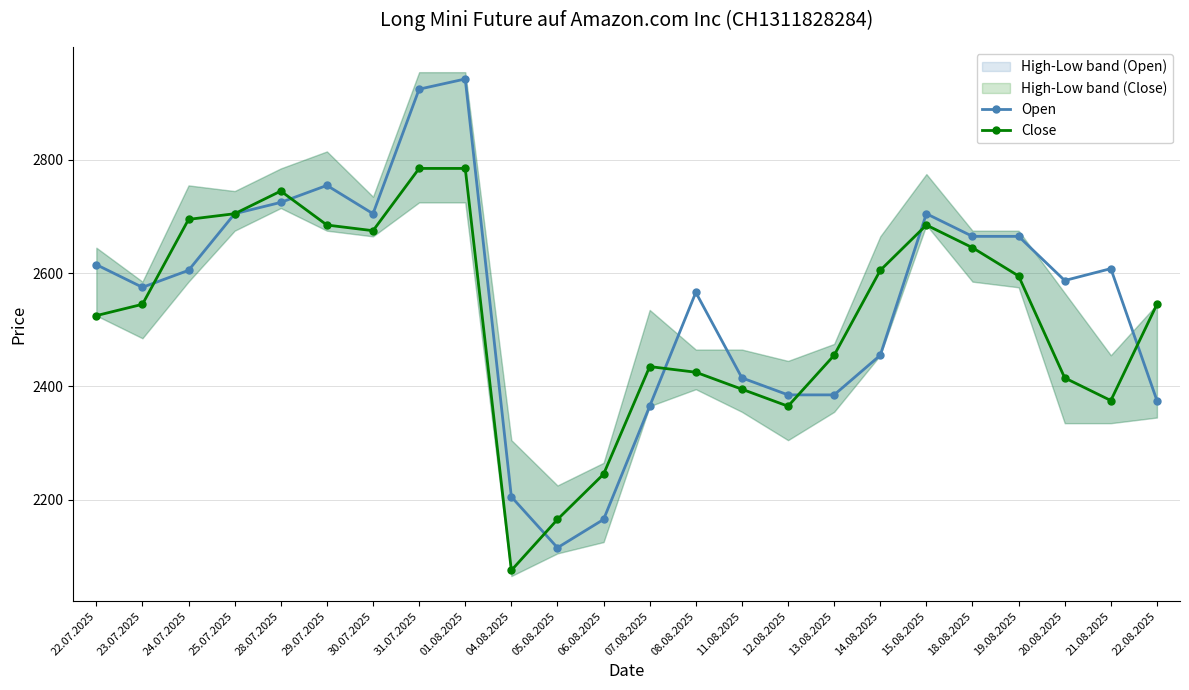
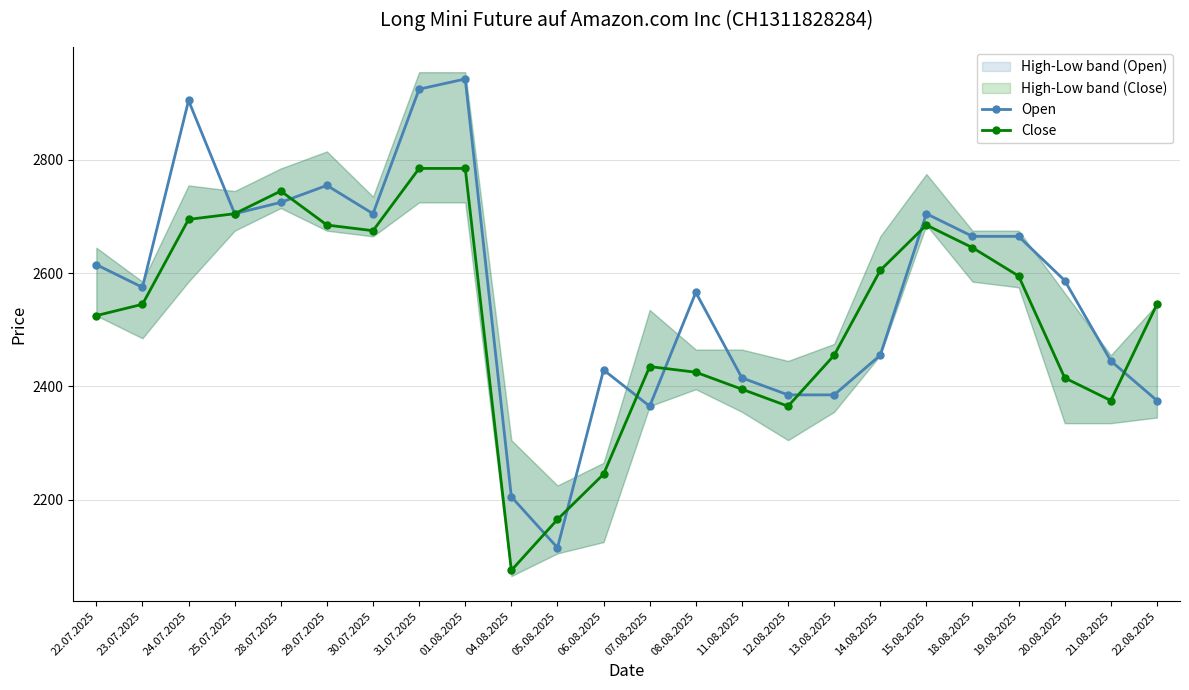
  {
    "Open": {
      "22.07.2025": 2620,
      "23.07.2025": 2580,
-     "24.07.2025": 2610,
+     "24.07.2025": 2910,
      "28.07.2025": 2730,
      "29.07.2025": 2760,
      "30.07.2025": 2710,
      "31.07.2025": 2930,
      "01.08.2025": 2940,
      "04.08.2025": 2210,
      "05.08.2025": 2120,
-     "06.08.2025": 2170,
+     "06.08.2025": 2430,
      "07.08.2025": 2370,
      "08.08.2025": 2570,
      "11.08.2025": 2420,
      "12.08.2025": 2390,
      "13.08.2025": 2390,
      "14.08.2025": 2460,
      "15.08.2025": 2710,
      "18.08.2025": 2670,
      "19.08.2025": 2670,
      "20.08.2025": 2590,
-     "21.08.2025": 2610,
+     "21.08.2025": 2450,
      "22.08.2025": 2380
    }
  }
